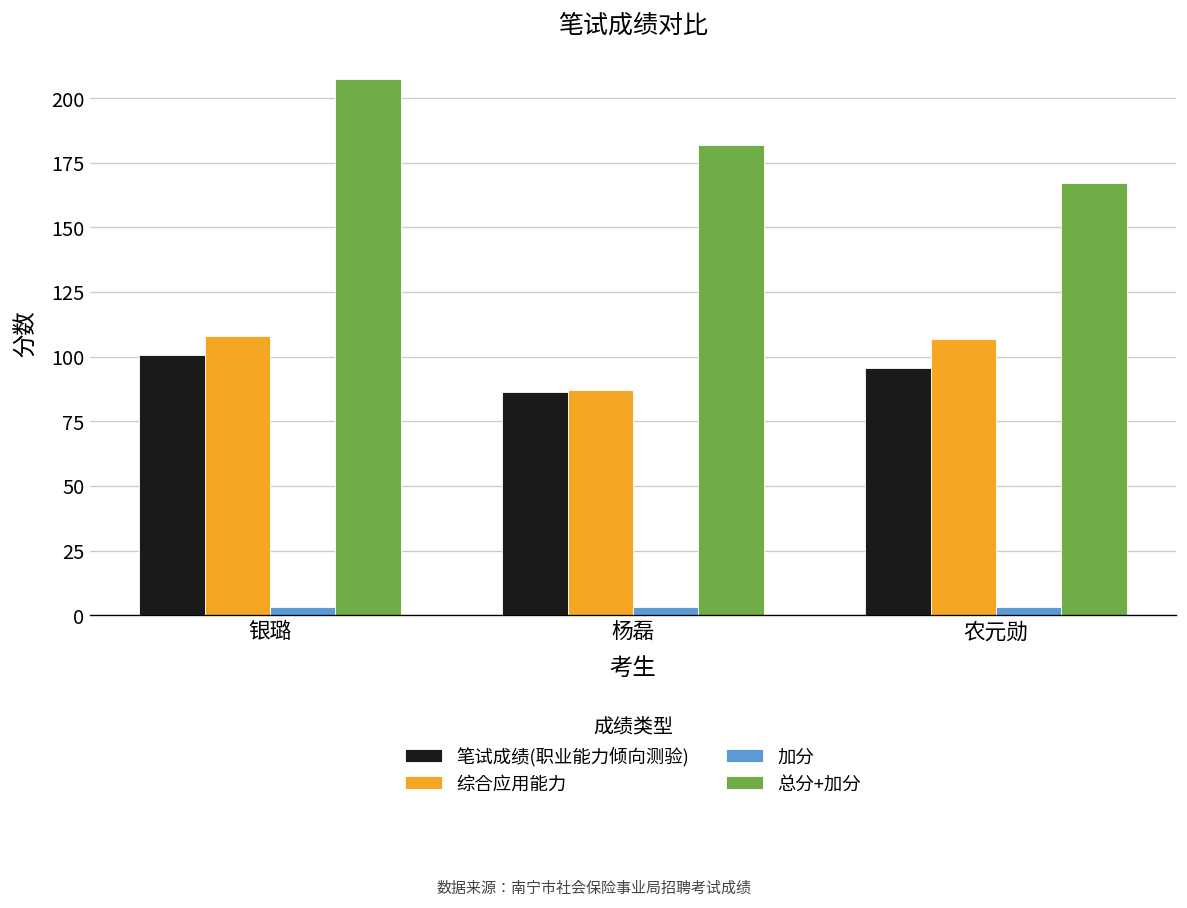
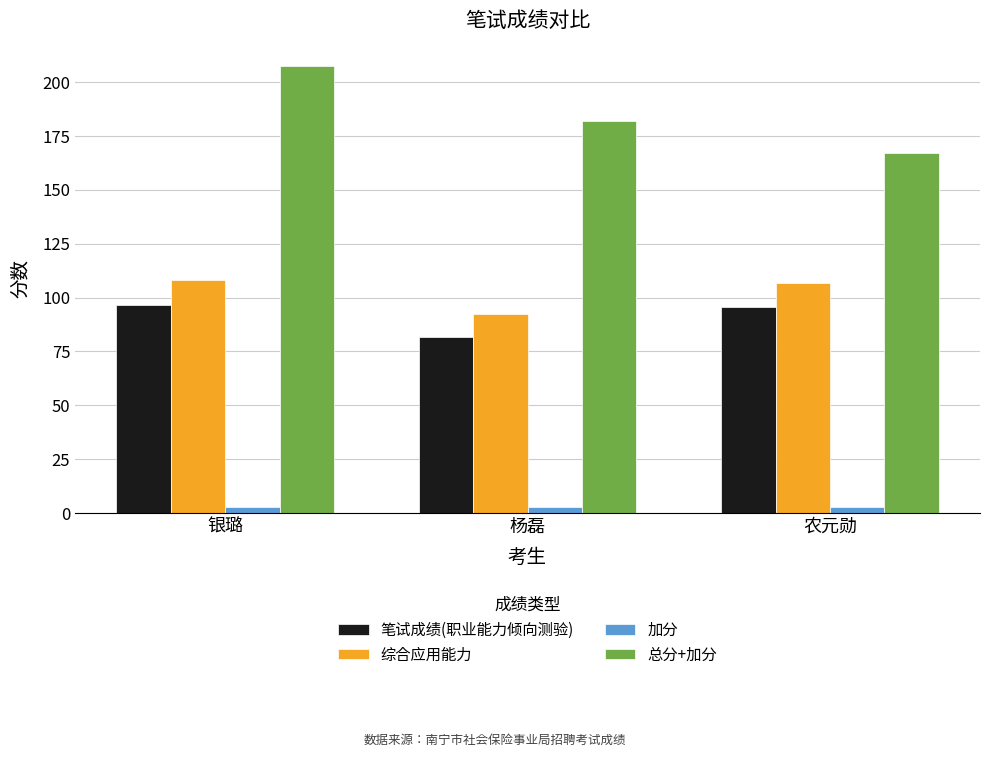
  {
    "笔试成绩(职业能力倾向测验)": {
-     "银璐": 101,
-     "杨磊": 87,
+     "银璐": 97,
+     "杨磊": 82,
      "农元勋": 96
    },
    "综合应用能力": {
      "银璐": 108,
-     "杨磊": 87,
+     "杨磊": 93,
      "农元勋": 107
    },
    "加分": {
      "银璐": 3,
      "杨磊": 3,
      "农元勋": 3
    },
    "总分+加分": {
      "银璐": 208,
      "杨磊": 182,
      "农元勋": 167
    }
  }
